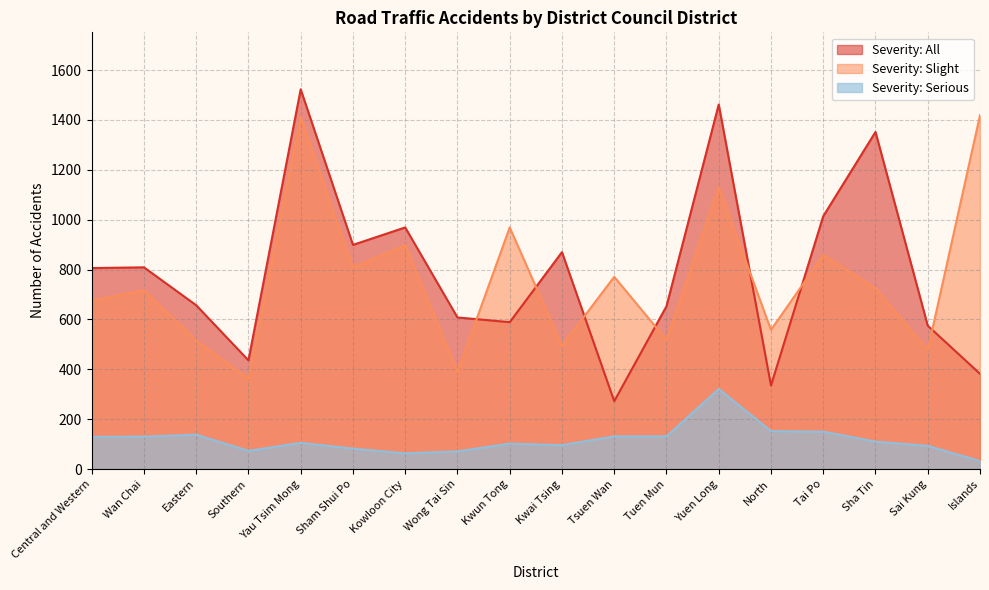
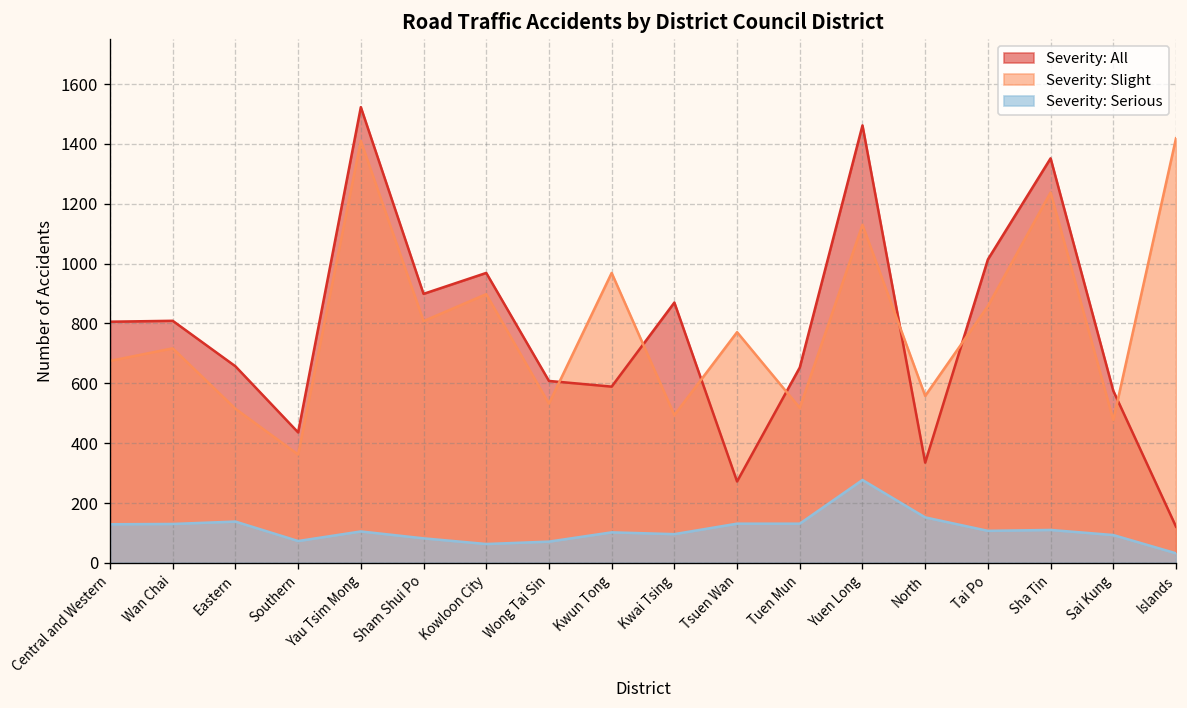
  {
    "Severity: All": {
      "Central and Western": 810,
      "Wan Chai": 810,
      "Eastern": 660,
      "Southern": 440,
      "Yau Tsim Mong": 1520,
      "Sham Shui Po": 900,
      "Kowloon City": 970,
      "Wong Tai Sin": 610,
      "Kwun Tong": 590,
      "Kwai Tsing": 870,
      "Tsuen Wan": 270,
      "Tuen Mun": 650,
      "Yuen Long": 1460,
      "North": 340,
      "Tai Po": 1010,
      "Sha Tin": 1350,
      "Sai Kung": 580,
-     "Islands": 380
+     "Islands": 120
    },
    "Severity: Slight": {
      "Central and Western": 680,
      "Wan Chai": 720,
      "Eastern": 520,
      "Southern": 360,
      "Yau Tsim Mong": 1410,
      "Sham Shui Po": 810,
      "Kowloon City": 900,
-     "Wong Tai Sin": 390,
+     "Wong Tai Sin": 530,
      "Kwun Tong": 970,
      "Kwai Tsing": 490,
      "Tsuen Wan": 770,
      "Tuen Mun": 520,
      "Yuen Long": 1130,
      "North": 560,
      "Tai Po": 860,
-     "Sha Tin": 720,
+     "Sha Tin": 1240,
      "Sai Kung": 480,
      "Islands": 1420
    },
    "Severity: Serious": {
      "Central and Western": 130,
      "Wan Chai": 130,
      "Eastern": 140,
      "Southern": 70,
      "Yau Tsim Mong": 110,
      "Sham Shui Po": 80,
      "Kowloon City": 60,
      "Wong Tai Sin": 70,
      "Kwun Tong": 100,
      "Kwai Tsing": 100,
      "Tsuen Wan": 130,
      "Tuen Mun": 130,
-     "Yuen Long": 320,
+     "Yuen Long": 280,
      "North": 150,
-     "Tai Po": 150,
+     "Tai Po": 110,
      "Sha Tin": 110,
      "Sai Kung": 90,
      "Islands": 30
    }
  }
